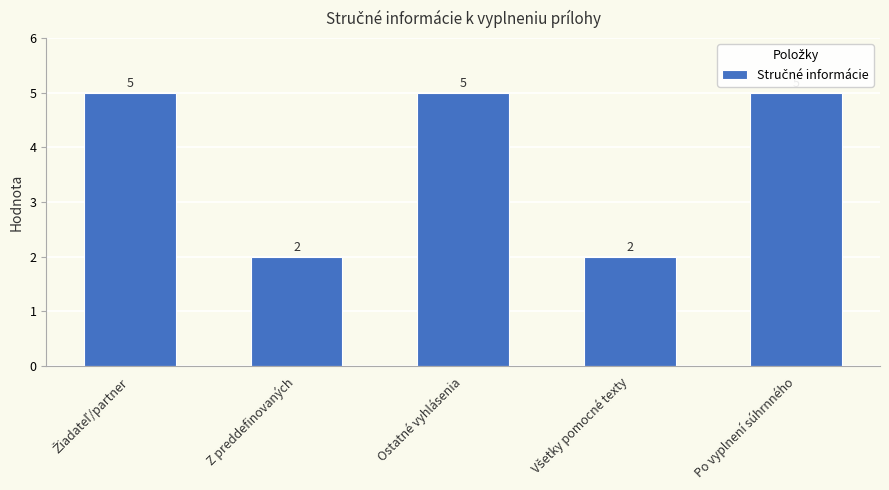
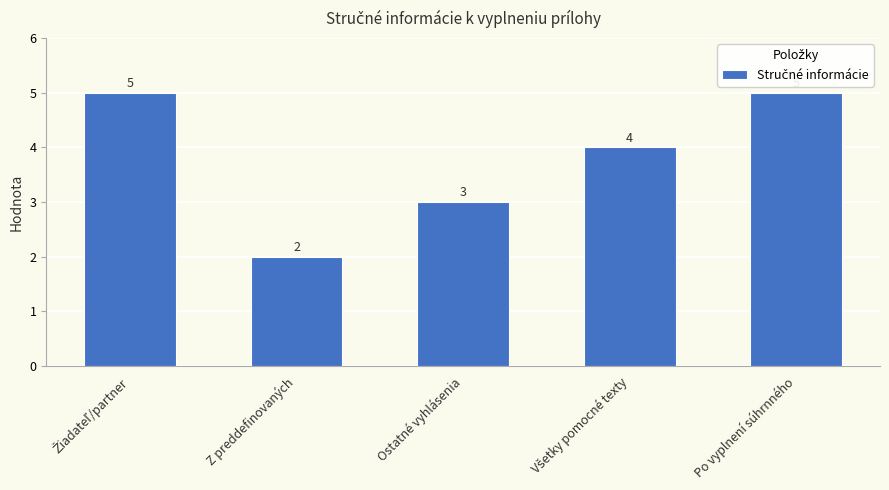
  {
    "Žiadateľ/partner": 5,
    "Z preddefinovaných": 2,
-   "Ostatné vyhlásenia": 5,
-   "Všetky pomocné texty": 2
+   "Ostatné vyhlásenia": 3,
+   "Všetky pomocné texty": 4
  }
